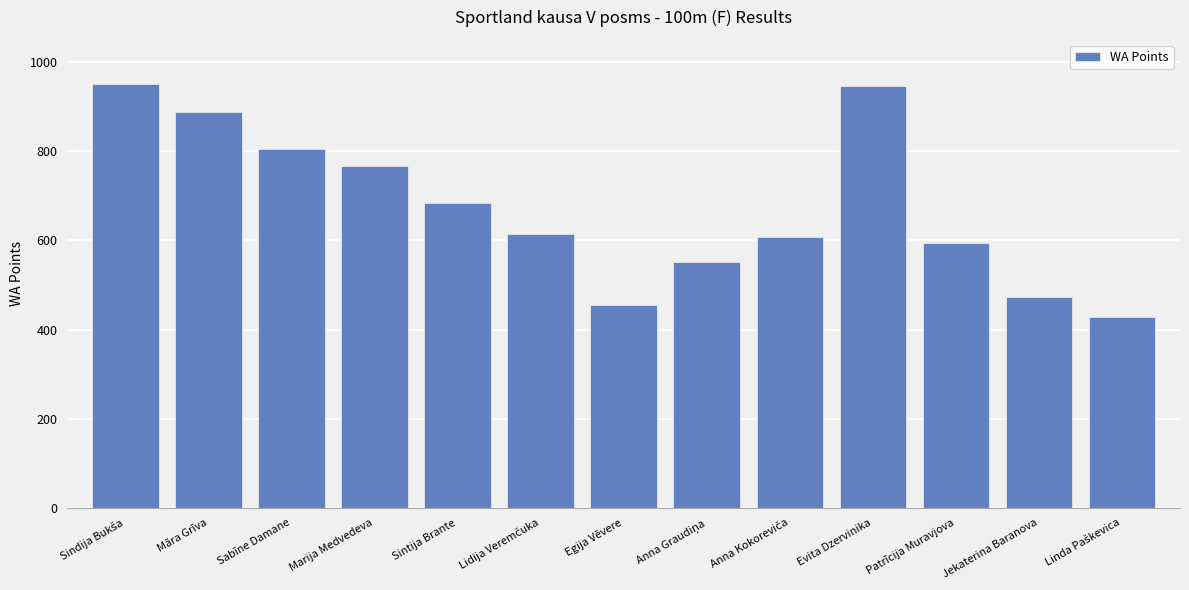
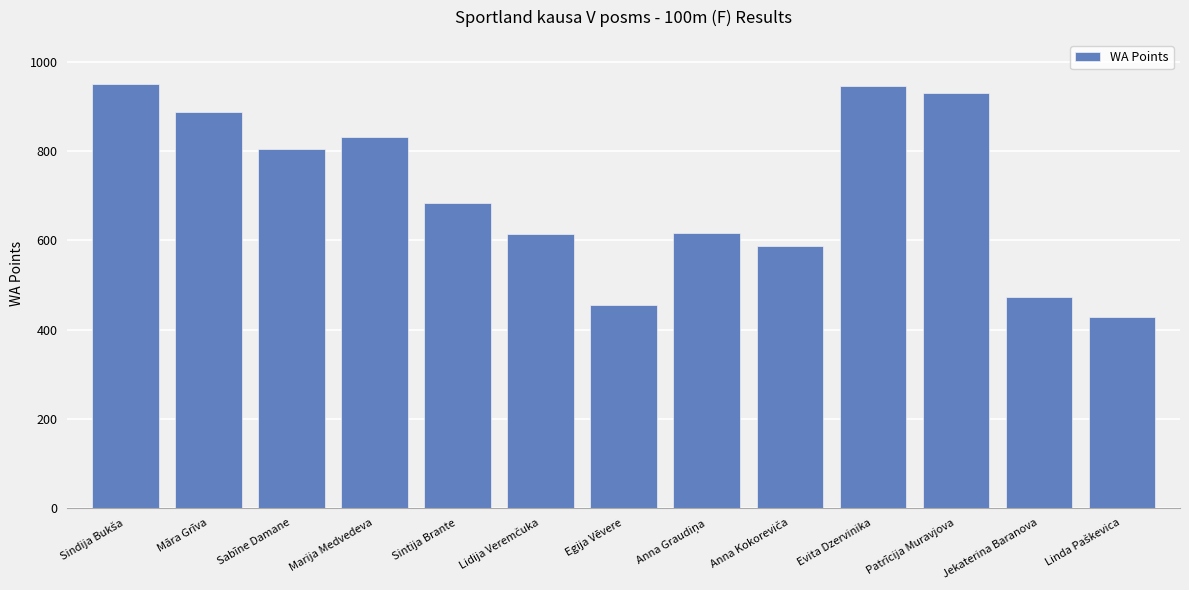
  {
    "Sindija Bukša": 950,
    "Māra Grīva": 890,
    "Sabīne Damane": 810,
-   "Marija Medvedeva": 770,
+   "Marija Medvedeva": 830,
    "Sintija Brante": 680,
    "Lidija Veremčuka": 620,
    "Egija Vēvere": 460,
-   "Anna Graudiņa": 550,
-   "Anna Kokoreviča": 610,
+   "Anna Graudiņa": 620,
+   "Anna Kokoreviča": 590,
    "Evita Dzervinika": 950,
-   "Patrīcija Muravjova": 600,
+   "Patrīcija Muravjova": 930,
    "Jekaterina Baranova": 470,
    "Linda Paškevica": 430
  }
